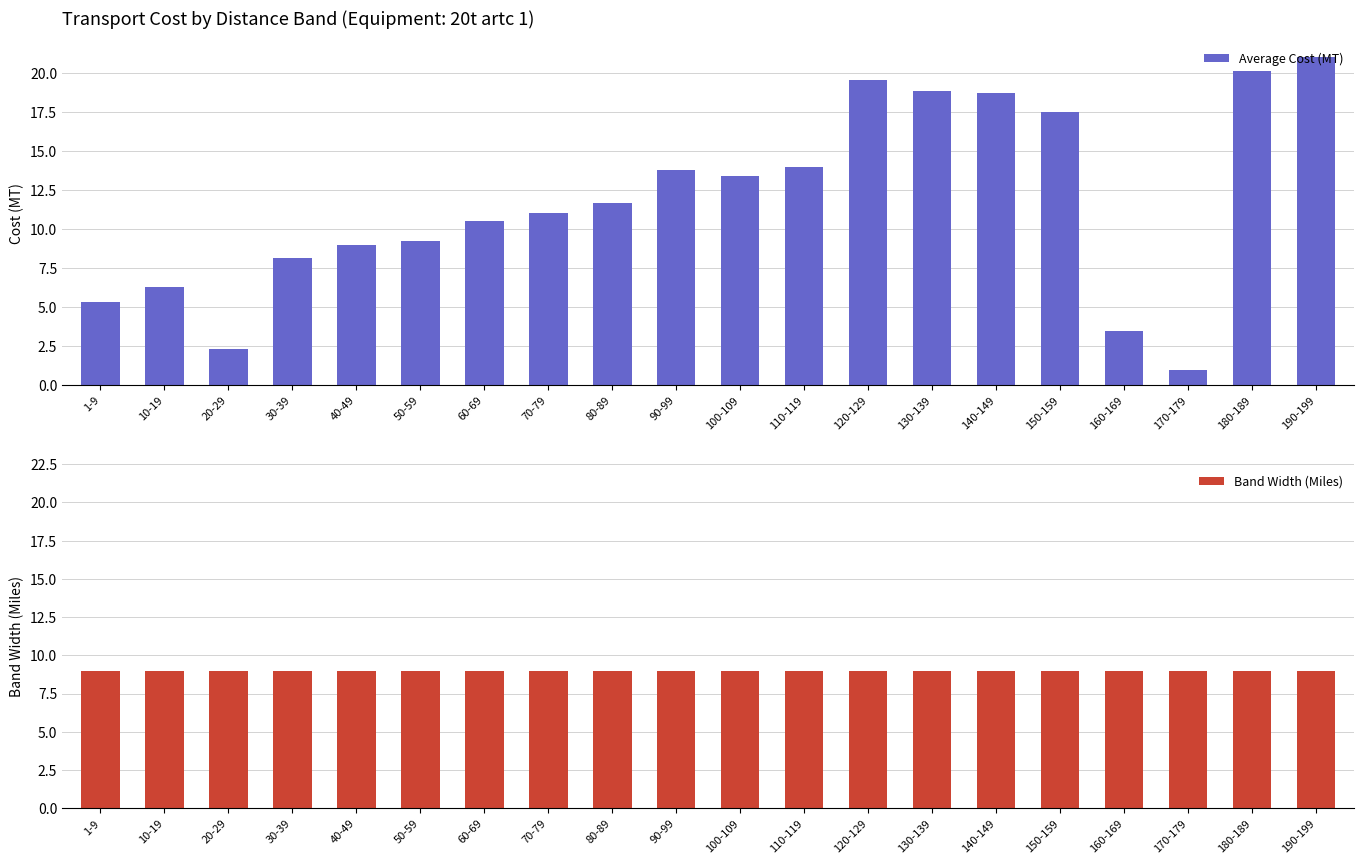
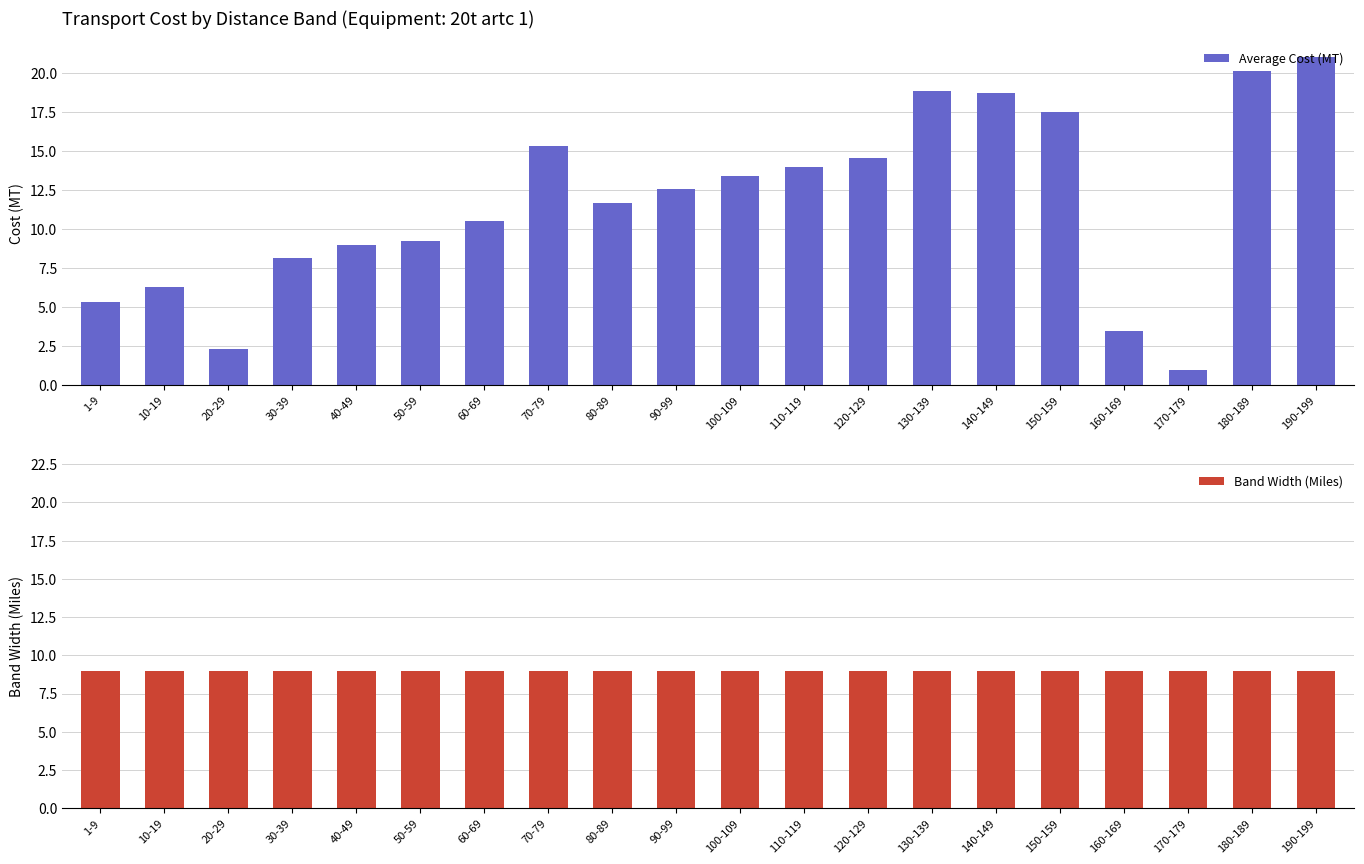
  {
    "Transport Cost by Distance Band (Equipment: 20t artc 1)": {
      "1-9": 5.3,
      "10-19": 6.3,
      "20-29": 2.3,
      "30-39": 8.1,
      "40-49": 9.0,
      "50-59": 9.2,
      "60-69": 10.5,
-     "70-79": 11.0,
+     "70-79": 15.3,
      "80-89": 11.6,
-     "90-99": 13.8,
+     "90-99": 12.5,
      "100-109": 13.4,
      "110-119": 14.0,
-     "120-129": 19.5,
+     "120-129": 14.6,
      "130-139": 18.8,
      "140-149": 18.7,
      "150-159": 17.5,
      "160-169": 3.4,
      "170-179": 0.9,
      "180-189": 20.1,
      "190-199": 21.0
    }
  }
